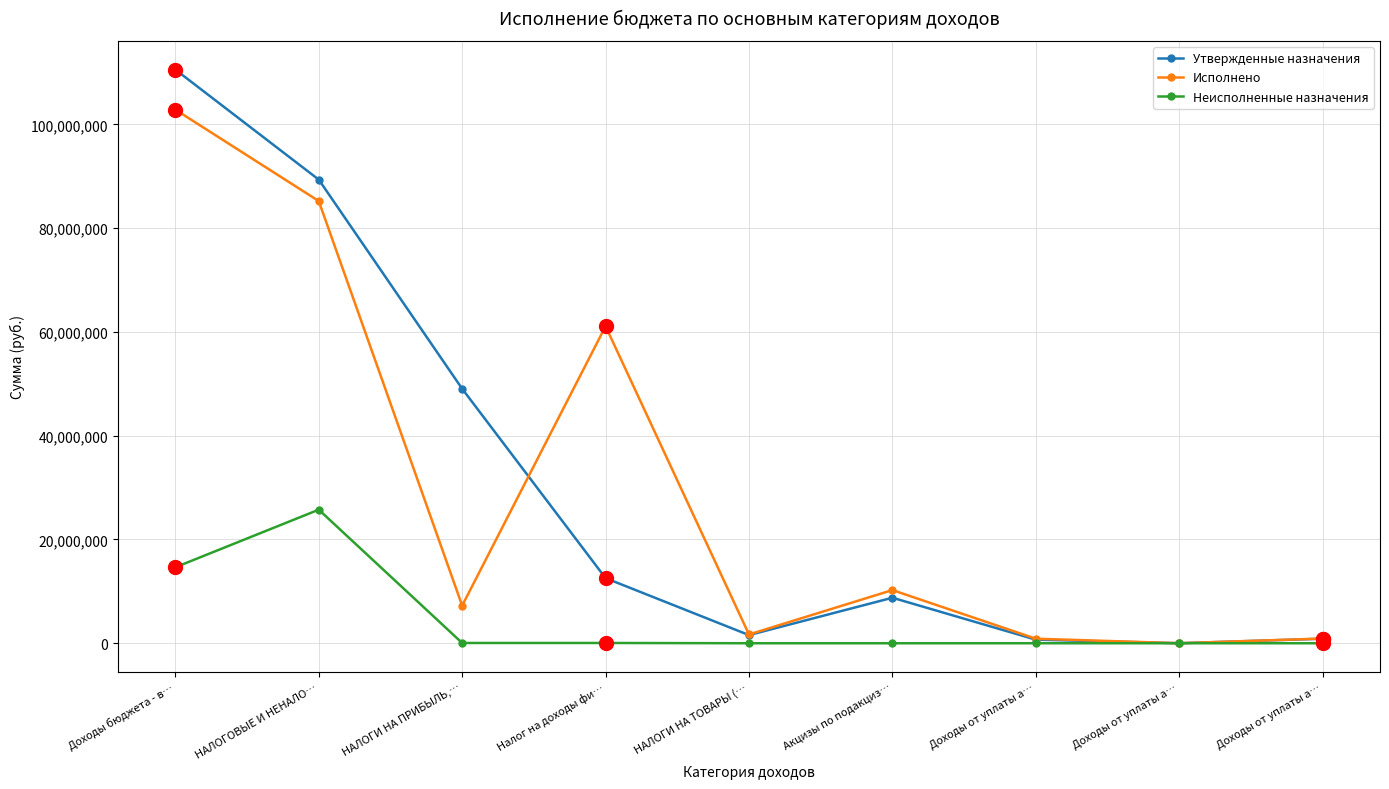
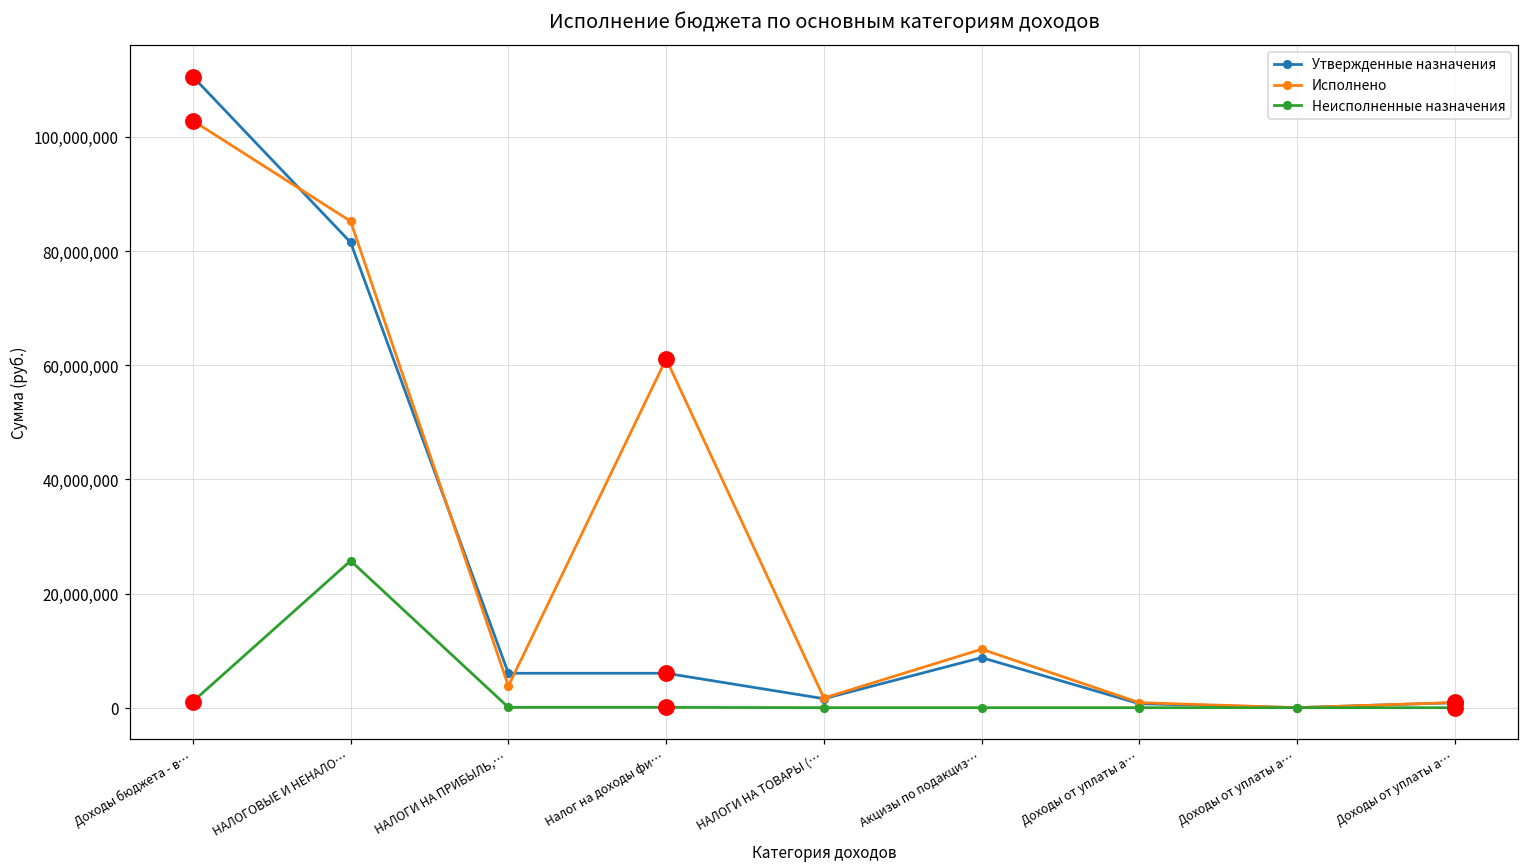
  {
    "Утвержденные назначения": {
-     "НАЛОГОВЫЕ И НЕНАЛО…": "89,000,000",
-     "НАЛОГИ НА ПРИБЫЛЬ,…": "49,000,000",
-     "Налог на доходы фи…": "13,000,000",
+     "НАЛОГОВЫЕ И НЕНАЛО…": "82,000,000",
+     "НАЛОГИ НА ПРИБЫЛЬ,…": "6,000,000",
+     "Налог на доходы фи…": "6,000,000",
      "Акцизы по подакциз…": "9,000,000"
    },
    "Исполнено": {
      "НАЛОГОВЫЕ И НЕНАЛО…": "85,000,000",
-     "НАЛОГИ НА ПРИБЫЛЬ,…": "7,000,000",
+     "НАЛОГИ НА ПРИБЫЛЬ,…": "4,000,000",
      "Акцизы по подакциз…": "10,000,000"
    },
    "Неисполненные назначения": {
-     "Доходы бюджета - в…": "15,000,000",
+     "Доходы бюджета - в…": "1,000,000",
      "НАЛОГОВЫЕ И НЕНАЛО…": "26,000,000",
      "НАЛОГИ НА ПРИБЫЛЬ,…": "0",
      "НАЛОГИ НА ТОВАРЫ (…": "0",
      "Акцизы по подакциз…": "0"
    }
  }
